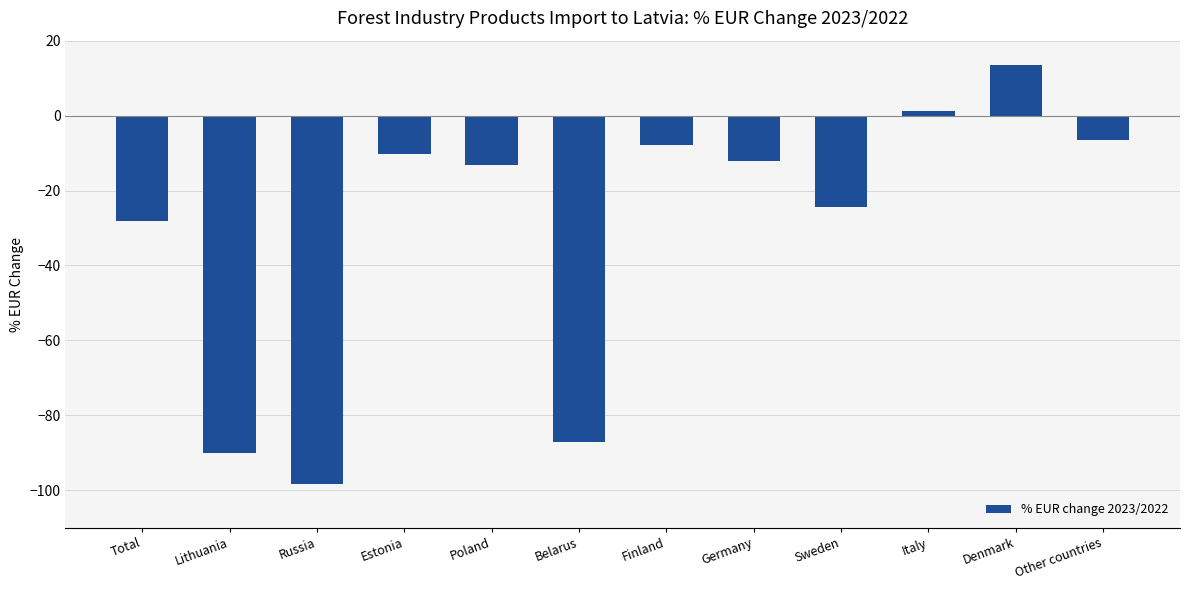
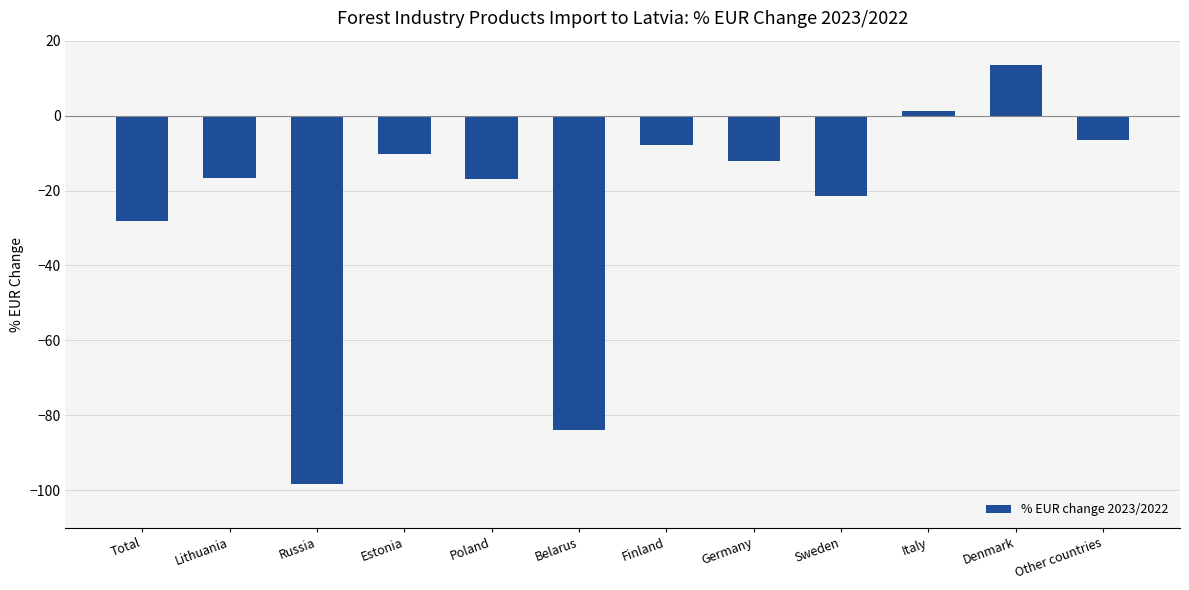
  {
    "Total": -28,
-   "Lithuania": -90,
+   "Lithuania": -17,
    "Russia": -98,
    "Estonia": -10,
-   "Poland": -13,
-   "Belarus": -87,
+   "Poland": -17,
+   "Belarus": -84,
    "Finland": -8,
    "Germany": -12,
-   "Sweden": -24,
+   "Sweden": -22,
    "Italy": 1,
    "Denmark": 13,
    "Other countries": -6
  }
